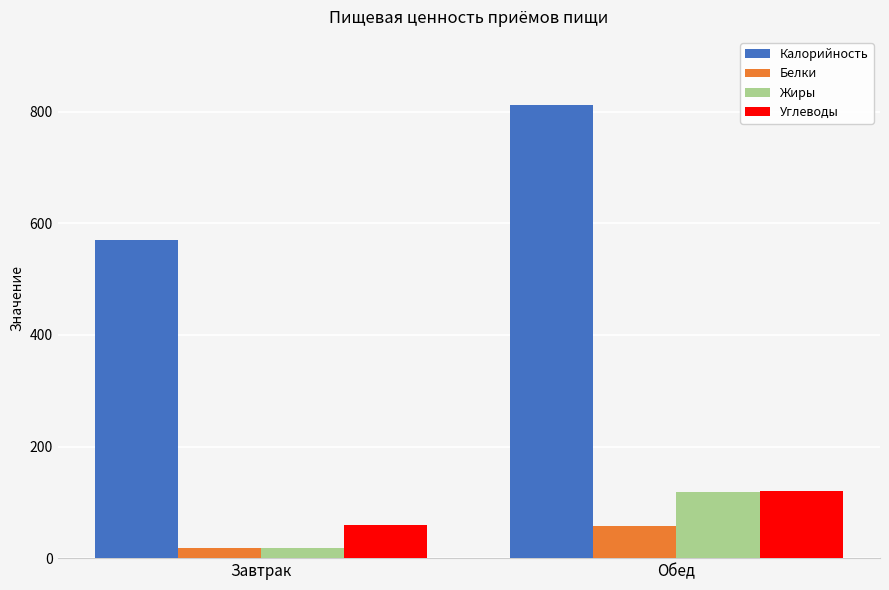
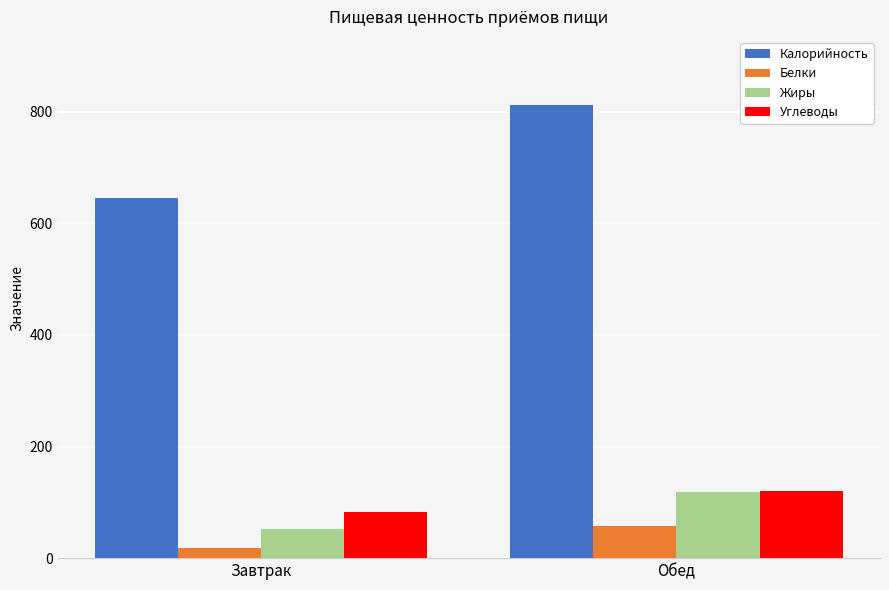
  {
    "Калорийность": {
-     "Завтрак": 570,
+     "Завтрак": 640,
      "Обед": 810
    },
    "Белки": {
      "Завтрак": 20,
      "Обед": 60
    },
    "Жиры": {
-     "Завтрак": 20,
+     "Завтрак": 50,
      "Обед": 120
    },
    "Углеводы": {
-     "Завтрак": 60,
+     "Завтрак": 80,
      "Обед": 120
    }
  }
